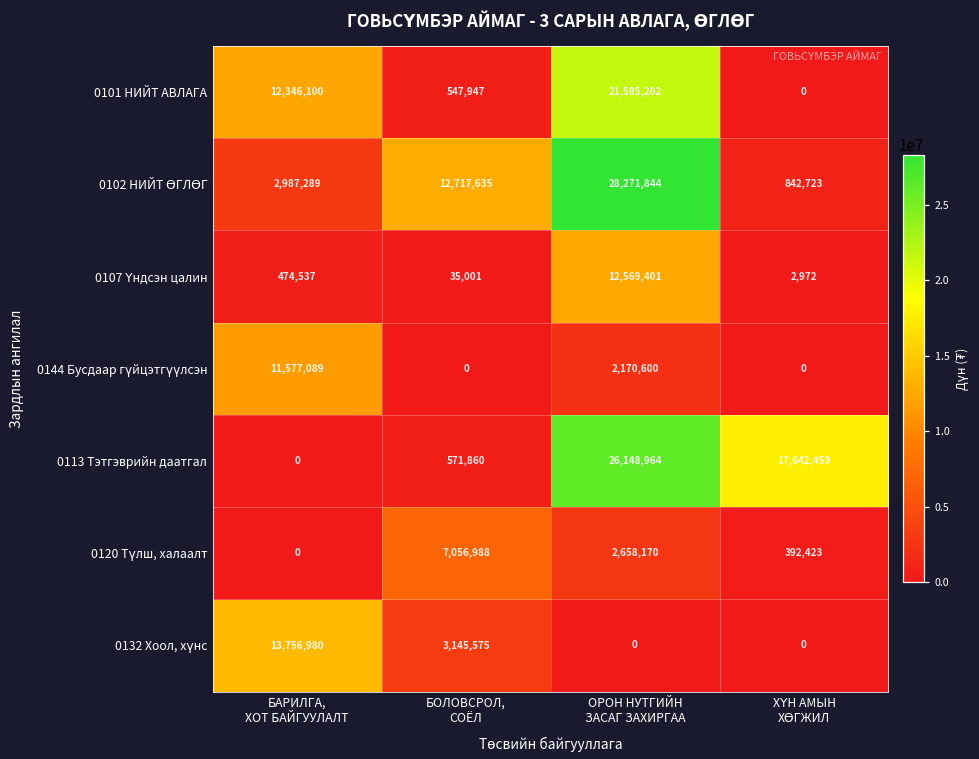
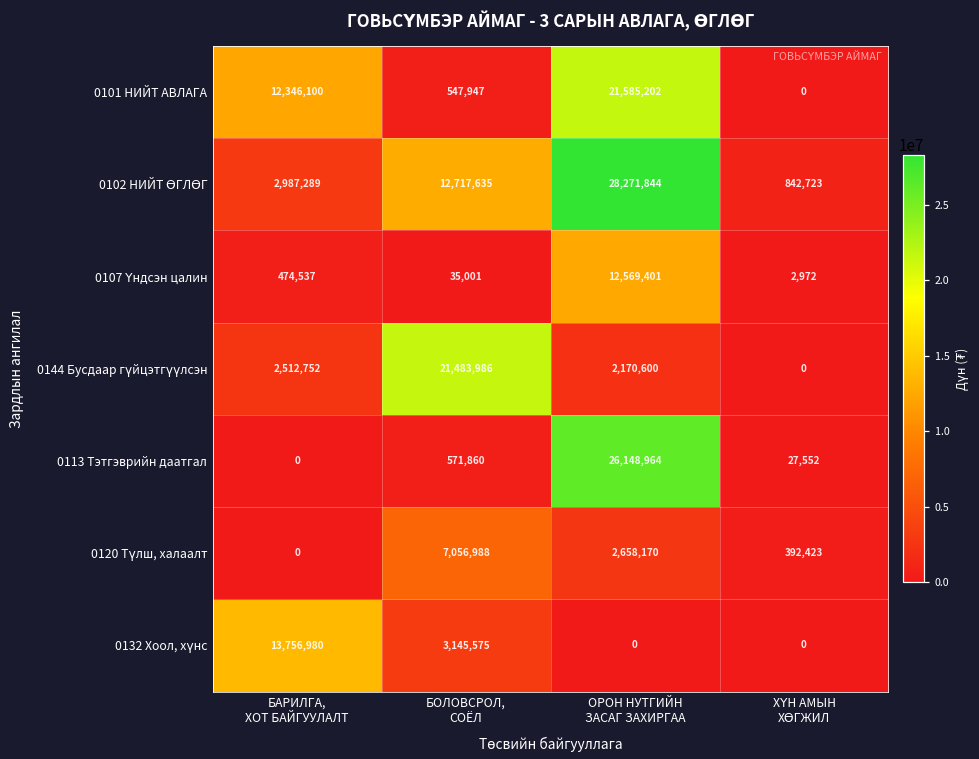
  {
    "0101 НИЙТ АВЛАГА": {
      "БАРИЛГА, ХОТ БАЙГУУЛАЛТ": "12,346,100",
      "БОЛОВСРОЛ, СОЁЛ": "547,947",
      "ОРОН НУТГИЙН ЗАСАГ ЗАХИРГАА": "21,585,202"
    },
    "0102 НИЙТ ӨГЛӨГ": {
      "БАРИЛГА, ХОТ БАЙГУУЛАЛТ": "2,987,289",
      "БОЛОВСРОЛ, СОЁЛ": "12,717,635",
      "ОРОН НУТГИЙН ЗАСАГ ЗАХИРГАА": "28,271,844",
      "ХҮН АМЫН ХӨГЖИЛ": "842,723"
    },
    "0107 Үндсэн цалин": {
      "БАРИЛГА, ХОТ БАЙГУУЛАЛТ": "474,537",
      "БОЛОВСРОЛ, СОЁЛ": "35,001",
      "ОРОН НУТГИЙН ЗАСАГ ЗАХИРГАА": "12,569,401",
      "ХҮН АМЫН ХӨГЖИЛ": "2,972"
    },
    "0144 Бусдаар гүйцэтгүүлсэн": {
-     "БАРИЛГА, ХОТ БАЙГУУЛАЛТ": "11,577,089",
-     "БОЛОВСРОЛ, СОЁЛ": "0",
+     "БАРИЛГА, ХОТ БАЙГУУЛАЛТ": "2,512,752",
+     "БОЛОВСРОЛ, СОЁЛ": "21,483,986",
      "ОРОН НУТГИЙН ЗАСАГ ЗАХИРГАА": "2,170,600",
      "ХҮН АМЫН ХӨГЖИЛ": "0"
    },
    "0113 Тэтгэврийн даатгал": {
      "БАРИЛГА, ХОТ БАЙГУУЛАЛТ": "0",
      "БОЛОВСРОЛ, СОЁЛ": "571,860",
      "ОРОН НУТГИЙН ЗАСАГ ЗАХИРГАА": "26,148,964",
-     "ХҮН АМЫН ХӨГЖИЛ": "17,642,459"
+     "ХҮН АМЫН ХӨГЖИЛ": "27,552"
    },
    "0120 Түлш, халаалт": {
      "БАРИЛГА, ХОТ БАЙГУУЛАЛТ": "0",
      "БОЛОВСРОЛ, СОЁЛ": "7,056,988",
      "ОРОН НУТГИЙН ЗАСАГ ЗАХИРГАА": "2,658,170",
      "ХҮН АМЫН ХӨГЖИЛ": "392,423"
    },
    "0132 Хоол, хүнс": {
      "БАРИЛГА, ХОТ БАЙГУУЛАЛТ": "13,756,980",
      "БОЛОВСРОЛ, СОЁЛ": "3,145,575",
      "ОРОН НУТГИЙН ЗАСАГ ЗАХИРГАА": "0",
      "ХҮН АМЫН ХӨГЖИЛ": "0"
    }
  }
